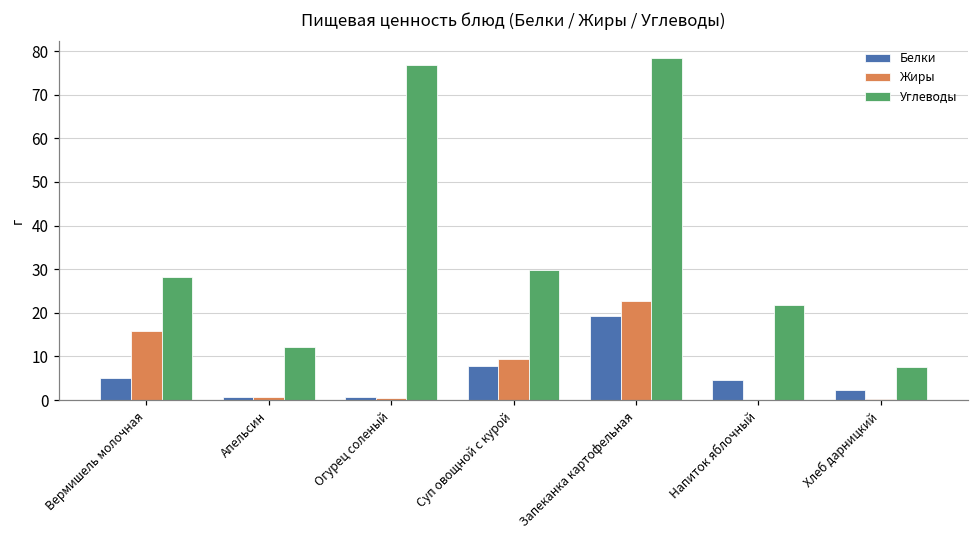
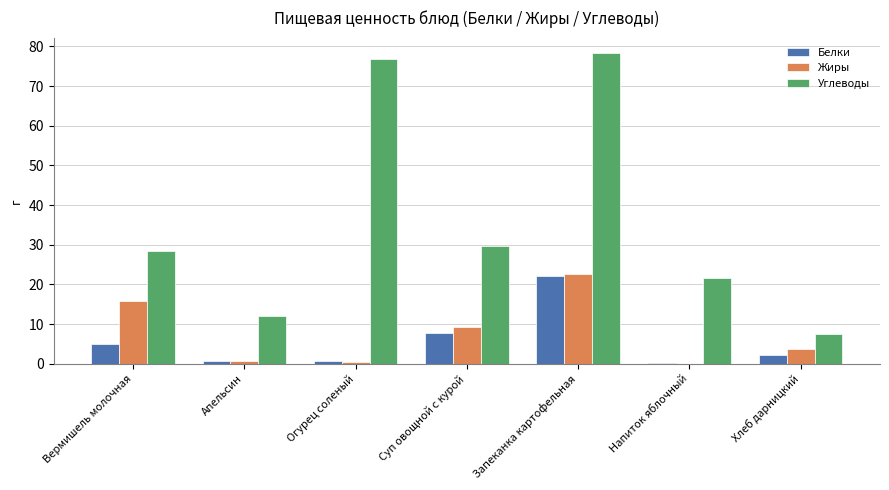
  {
    "Белки": {
      "Вермишель молочная": 5,
      "Апельсин": 1,
      "Огурец соленый": 1,
      "Суп овощной с курой": 8,
-     "Запеканка картофельная": 19,
-     "Напиток яблочный": 5,
+     "Запеканка картофельная": 22,
+     "Напиток яблочный": 0,
      "Хлеб дарницкий": 2
    },
    "Жиры": {
      "Вермишель молочная": 16,
      "Апельсин": 1,
      "Суп овощной с курой": 9,
      "Запеканка картофельная": 23,
      "Напиток яблочный": 0,
-     "Хлеб дарницкий": 0
+     "Хлеб дарницкий": 4
    },
    "Углеводы": {
      "Вермишель молочная": 28,
      "Апельсин": 12,
      "Огурец соленый": 77,
      "Суп овощной с курой": 30,
      "Запеканка картофельная": 78,
      "Напиток яблочный": 22,
      "Хлеб дарницкий": 8
    }
  }
